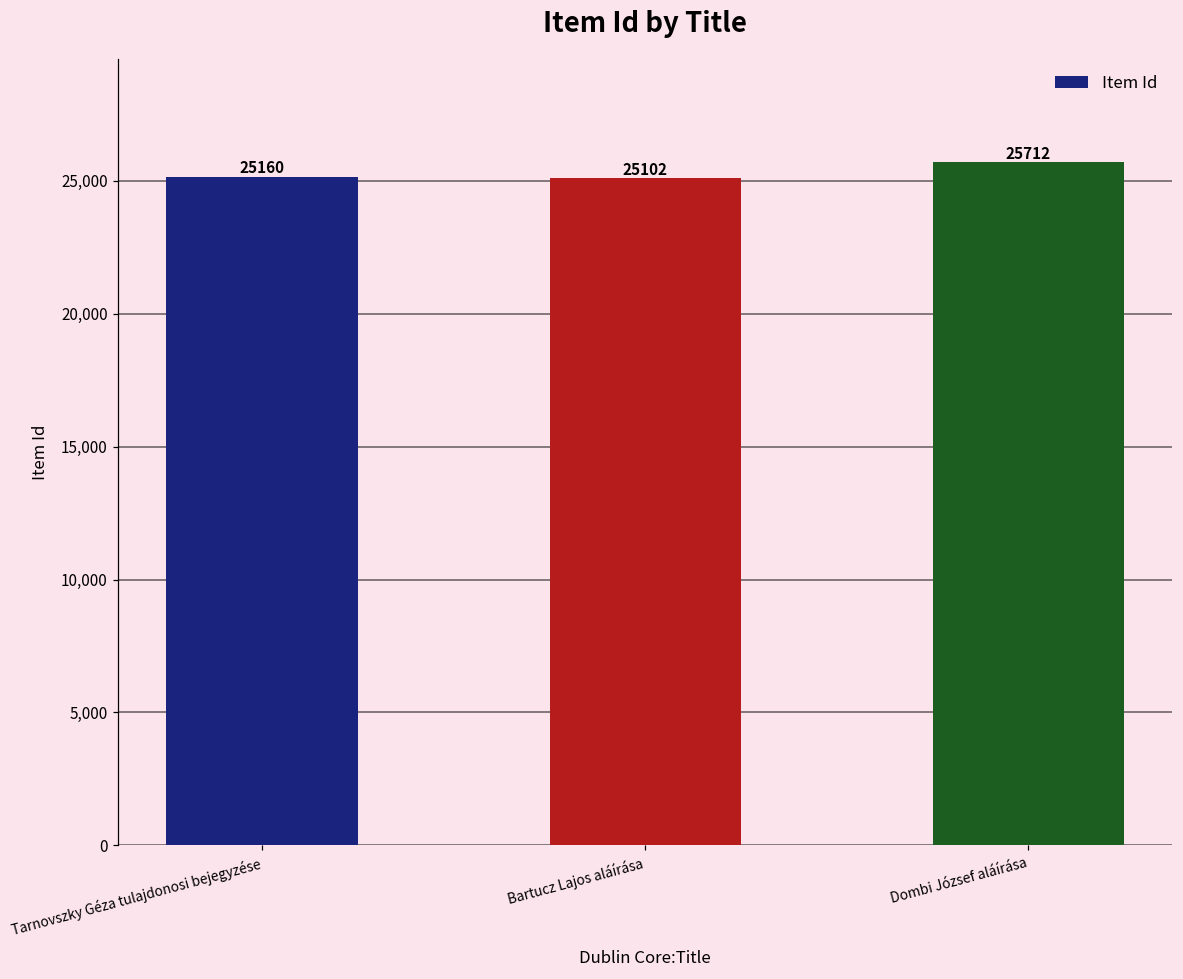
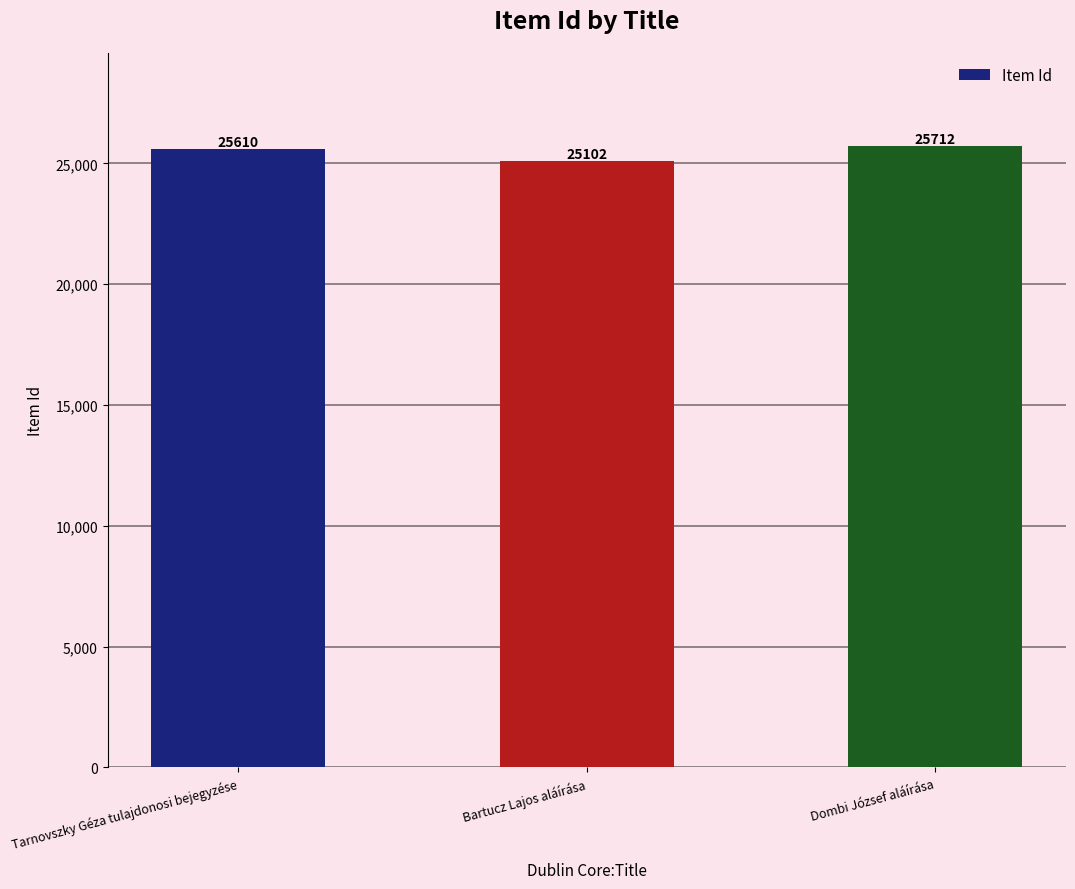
  {
-   "Tarnovszky Géza tulajdonosi bejegyzése": 25160,
+   "Tarnovszky Géza tulajdonosi bejegyzése": 25610,
    "Bartucz Lajos aláírása": 25102,
    "Dombi József aláírása": 25712
  }
